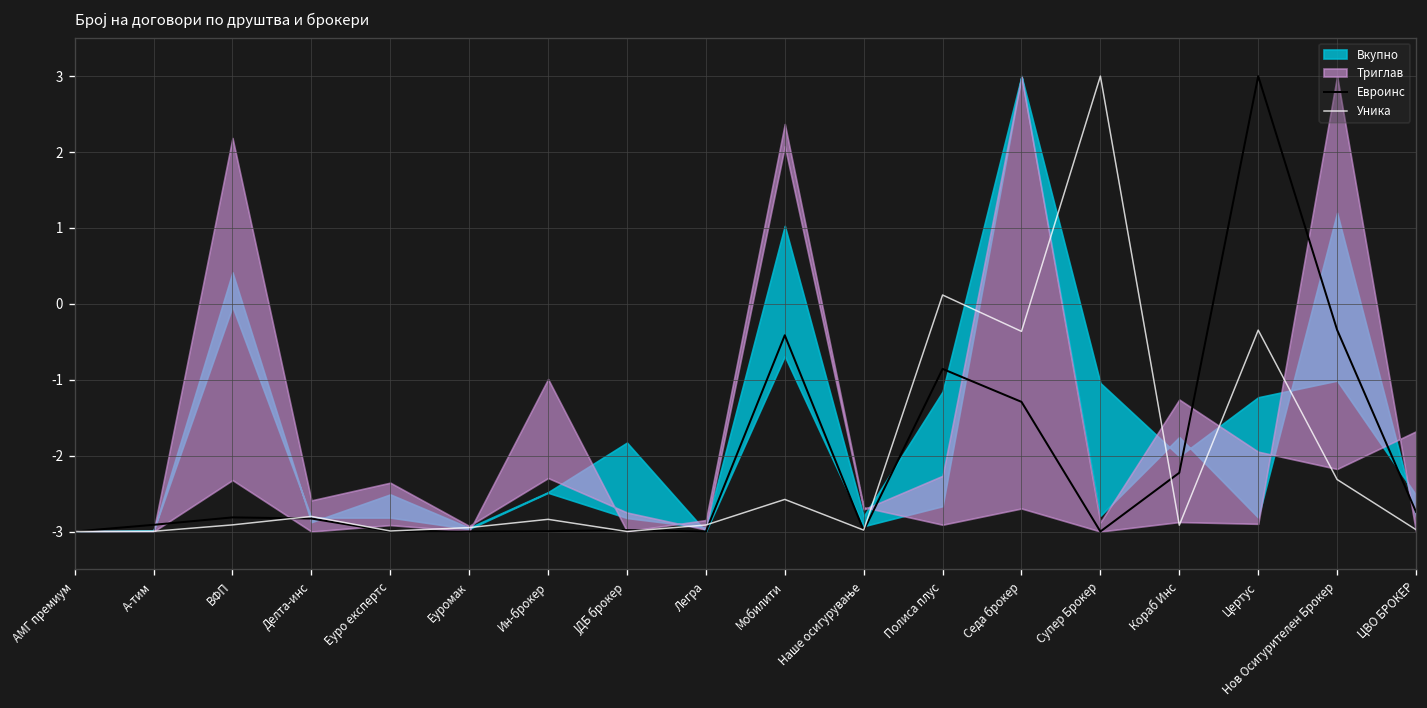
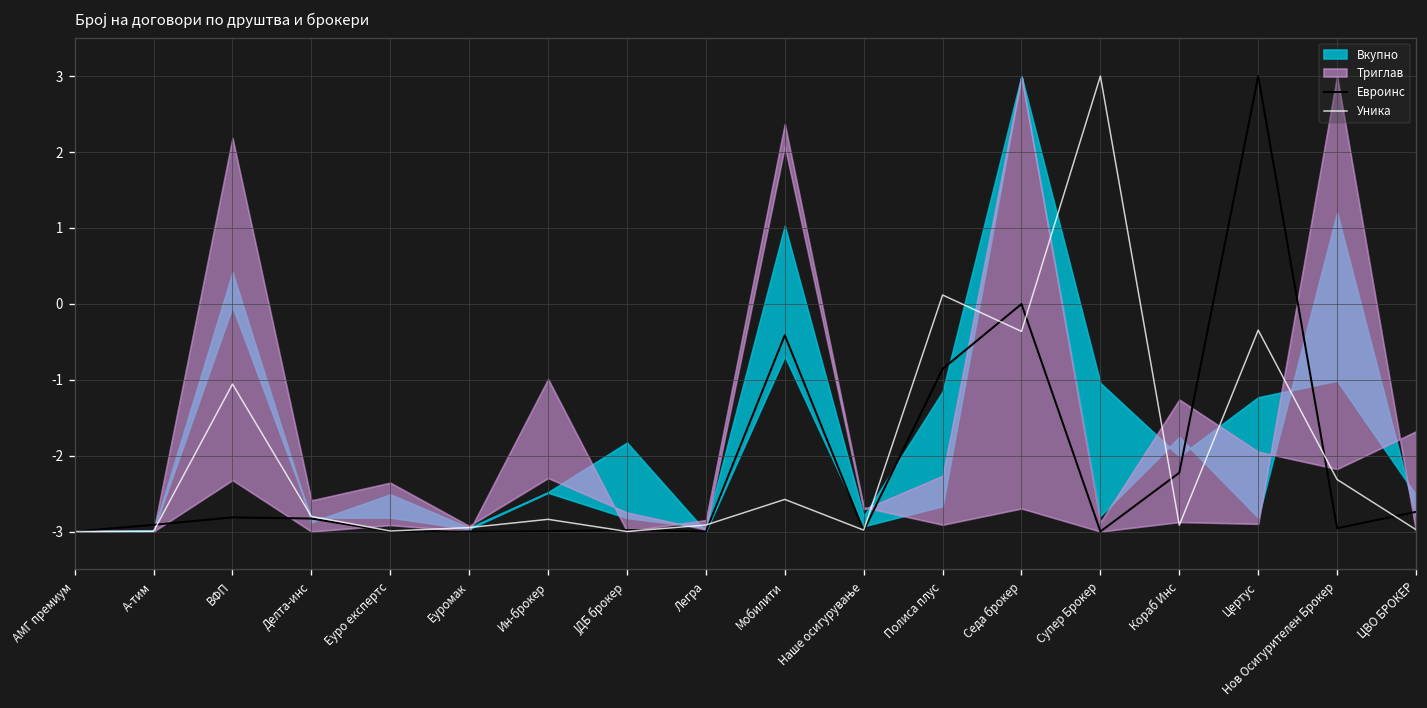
  {
    "Евроинс": {
      "А-тим": -2.9,
      "ВФП": -2.8,
      "Еуромак": -3.0,
      "Ин-брокер": -3.0,
      "Легра": -3.0,
      "Мобилити": -0.4,
      "Полиса плус": -0.9,
-     "Седа брокер": -1.3,
+     "Седа брокер": 0.0,
      "Супер Брокер": -3.0,
      "Кораб Инс": -2.2,
      "Цертус": 3.0,
-     "Нов Осигурителен Брокер": -0.3,
+     "Нов Осигурителен Брокер": -3.0,
      "ЦВО БРОКЕР": -2.7
    },
    "Уника": {
-     "ВФП": -2.9,
+     "ВФП": -1.1,
      "Ин-брокер": -2.8,
      "Мобилити": -2.6,
      "Полиса плус": 0.1,
      "Седа брокер": -0.4,
      "Супер Брокер": 3.0,
      "Кораб Инс": -2.9,
      "Цертус": -0.3,
      "Нов Осигурителен Брокер": -2.3,
      "ЦВО БРОКЕР": -3.0
    }
  }
